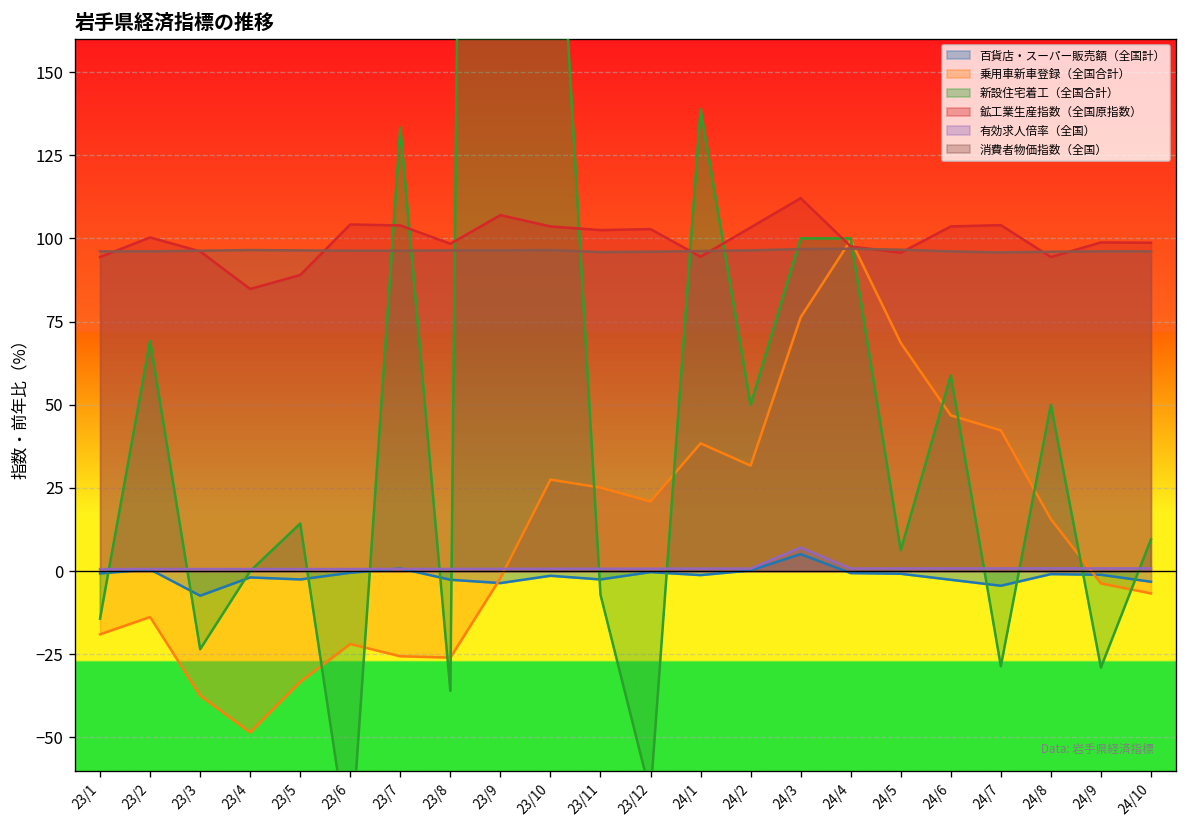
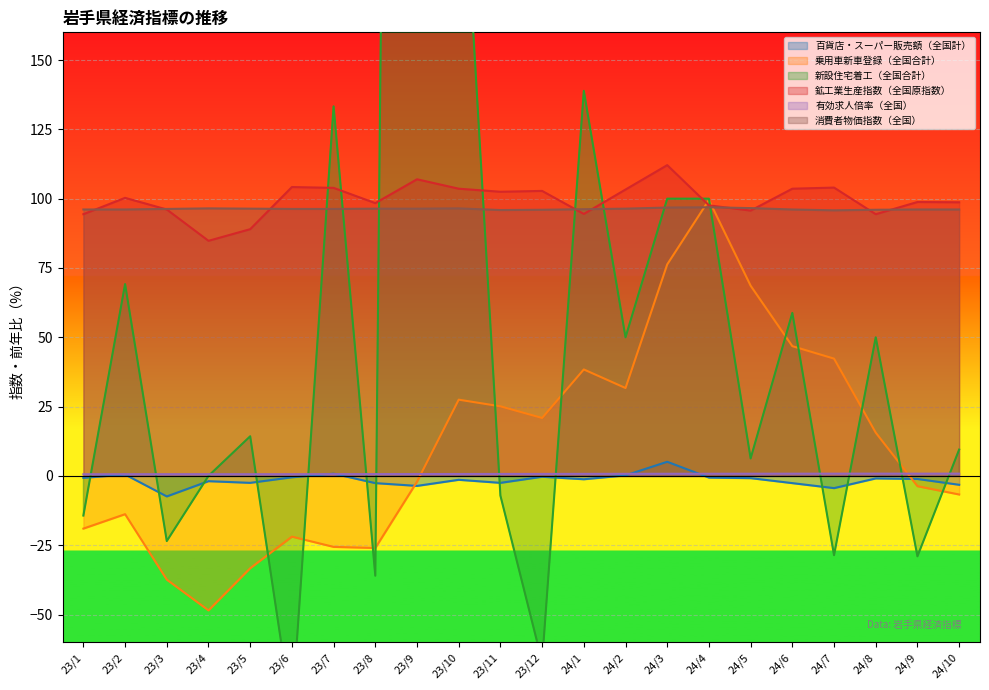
  {
    "有効求人倍率（全国）": {
-     "24/3": 7
+     "24/3": 1
    }
  }
